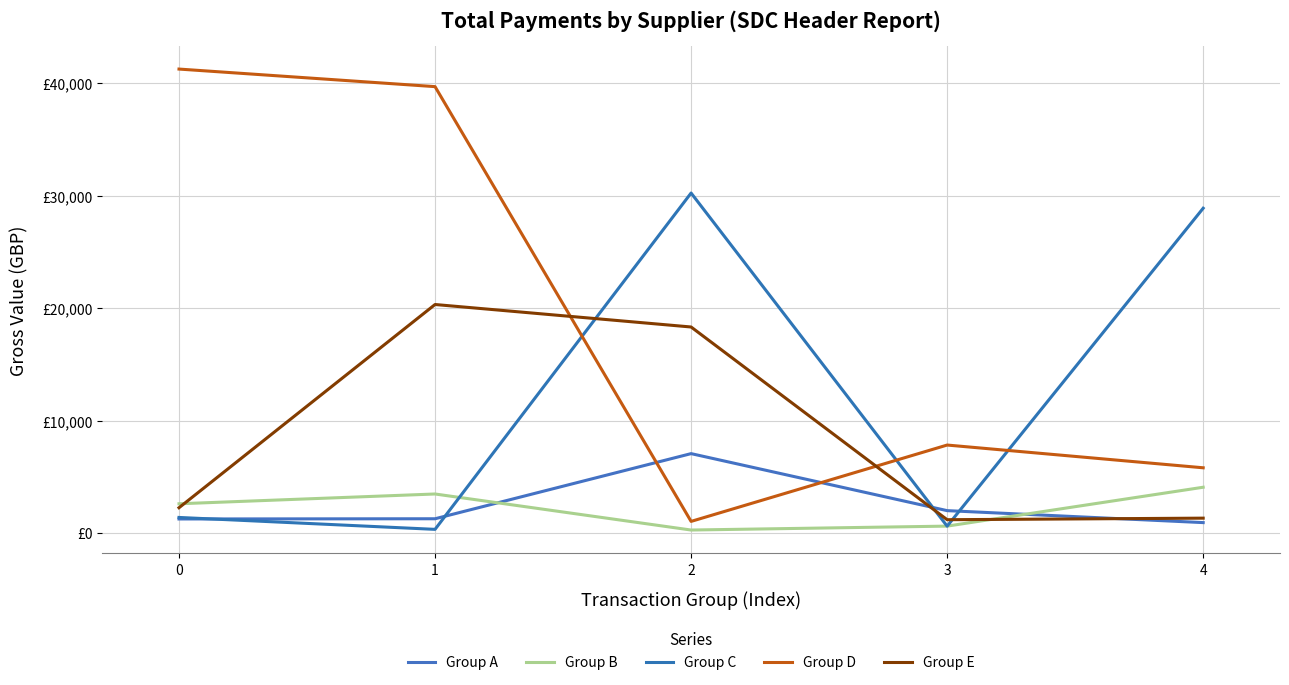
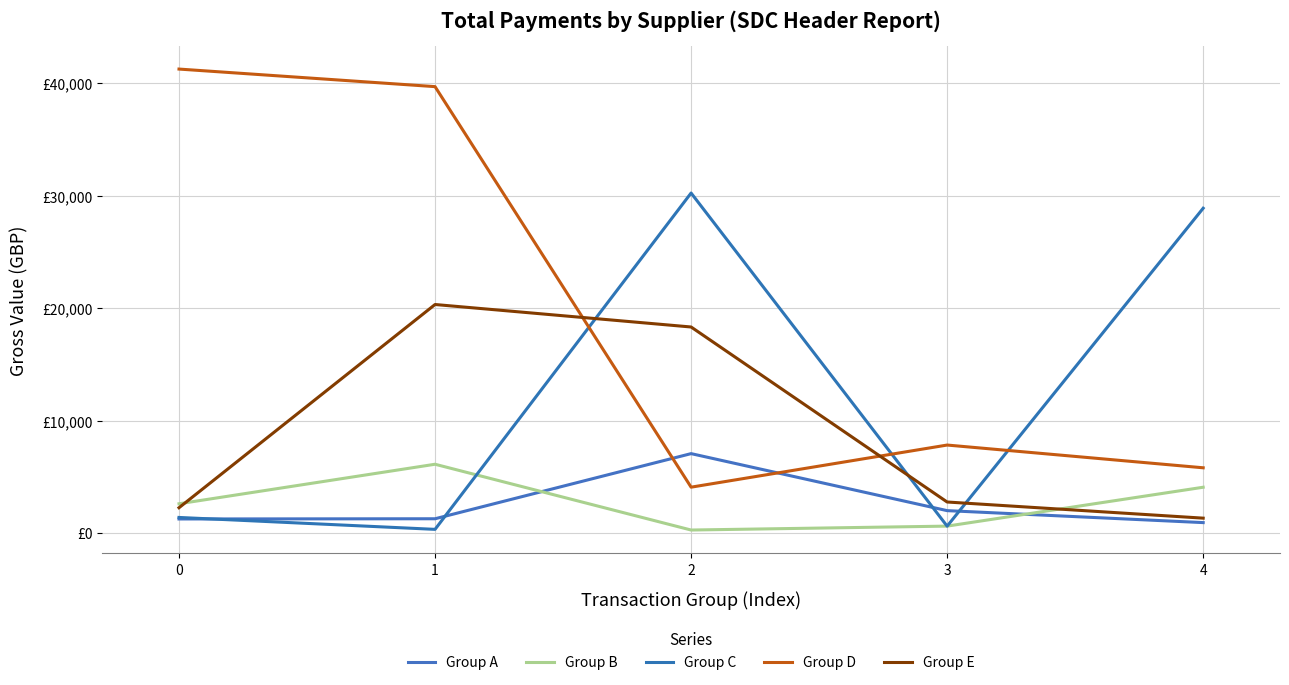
  {
    "Group B": {
      "0": "£2,600",
-     "1": "£3,500",
+     "1": "£6,100",
      "2": "£300",
      "4": "£4,100"
    },
    "Group D": {
      "0": "£41,300",
      "1": "£39,700",
-     "2": "£1,000",
+     "2": "£4,100",
      "3": "£7,800",
      "4": "£5,800"
    },
    "Group E": {
      "0": "£2,300",
      "1": "£20,300",
      "2": "£18,300",
-     "3": "£1,200",
+     "3": "£2,800",
      "4": "£1,300"
    }
  }
